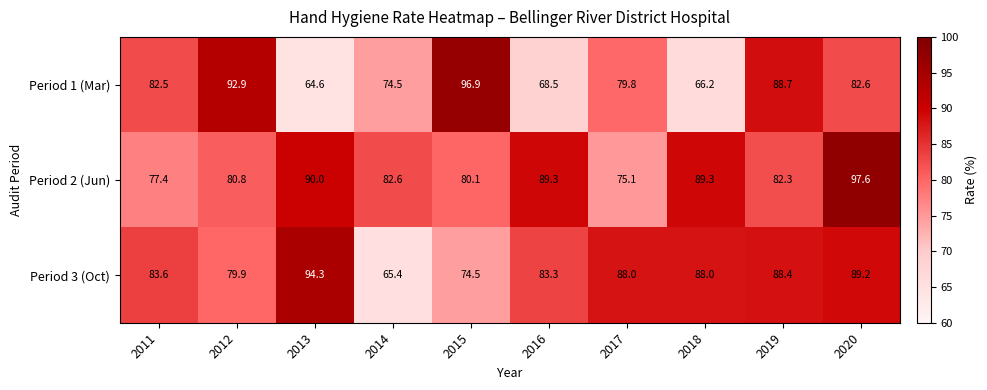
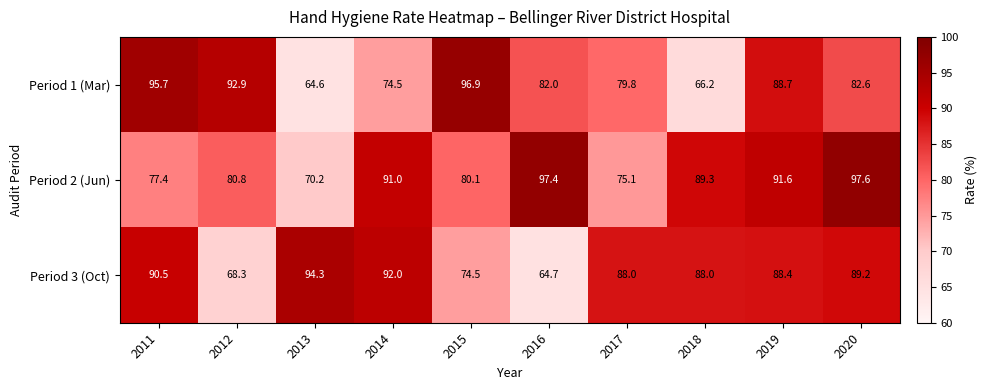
  {
    "Period 1 (Mar)": {
-     "2011": 82.5,
+     "2011": 95.7,
      "2012": 92.9,
      "2013": 64.6,
      "2014": 74.5,
      "2015": 96.9,
-     "2016": 68.5,
+     "2016": 82.0,
      "2017": 79.8,
      "2018": 66.2,
      "2019": 88.7,
      "2020": 82.6
    },
    "Period 2 (Jun)": {
      "2011": 77.4,
      "2012": 80.8,
-     "2013": 90.0,
-     "2014": 82.6,
+     "2013": 70.2,
+     "2014": 91.0,
      "2015": 80.1,
-     "2016": 89.3,
+     "2016": 97.4,
      "2017": 75.1,
      "2018": 89.3,
-     "2019": 82.3,
+     "2019": 91.6,
      "2020": 97.6
    },
    "Period 3 (Oct)": {
-     "2011": 83.6,
-     "2012": 79.9,
+     "2011": 90.5,
+     "2012": 68.3,
      "2013": 94.3,
-     "2014": 65.4,
+     "2014": 92.0,
      "2015": 74.5,
-     "2016": 83.3,
+     "2016": 64.7,
      "2017": 88.0,
      "2018": 88.0,
      "2019": 88.4,
      "2020": 89.2
    }
  }
